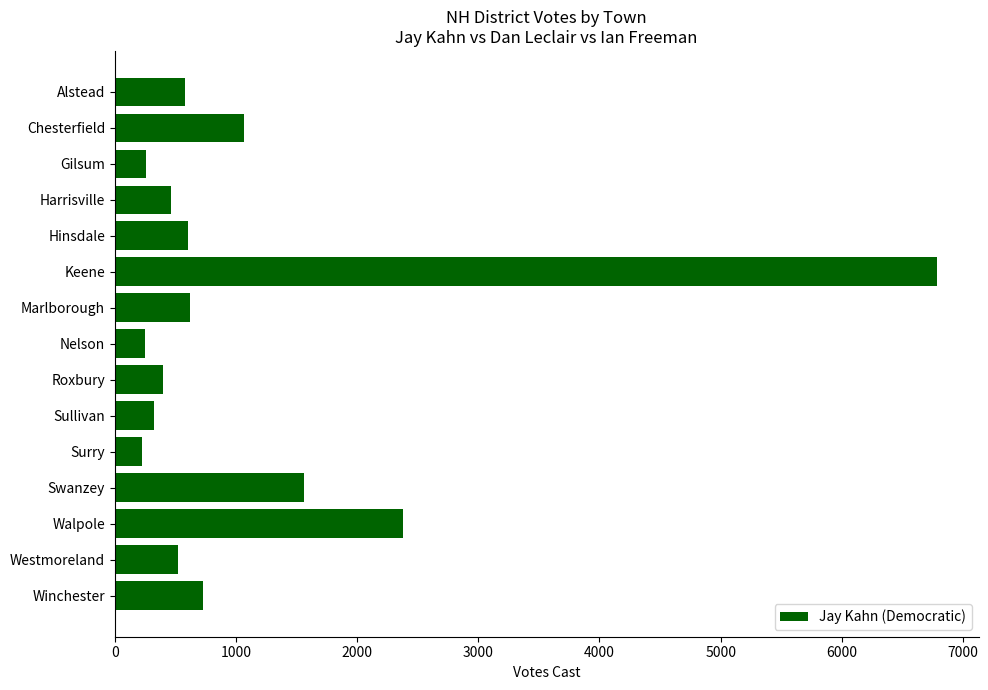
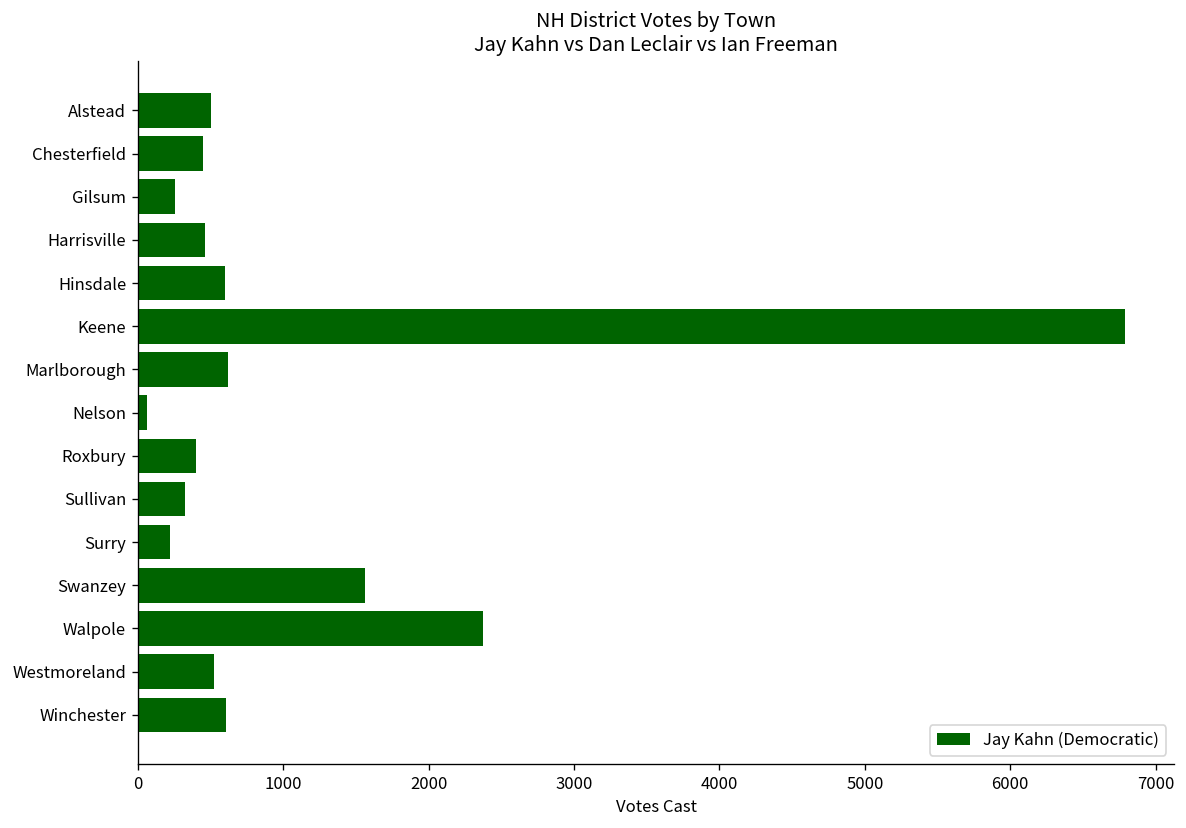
  {
-   "Alstead": 580,
-   "Chesterfield": 1070,
+   "Alstead": 500,
+   "Chesterfield": 450,
    "Gilsum": 260,
    "Harrisville": 470,
    "Hinsdale": 600,
    "Keene": 6790,
    "Marlborough": 620,
-   "Nelson": 250,
+   "Nelson": 60,
    "Roxbury": 400,
    "Sullivan": 330,
    "Surry": 220,
    "Swanzey": 1560,
    "Walpole": 2380,
    "Westmoreland": 520,
-   "Winchester": 730
+   "Winchester": 610
  }
